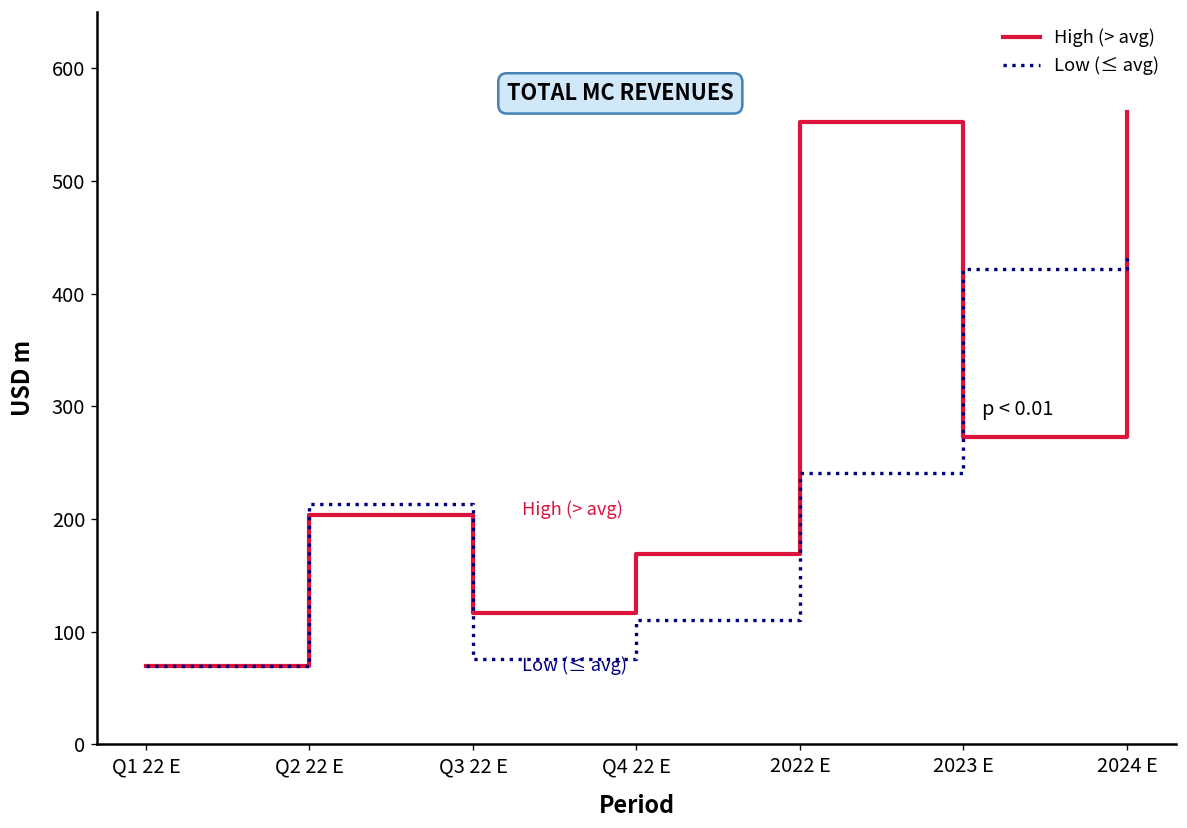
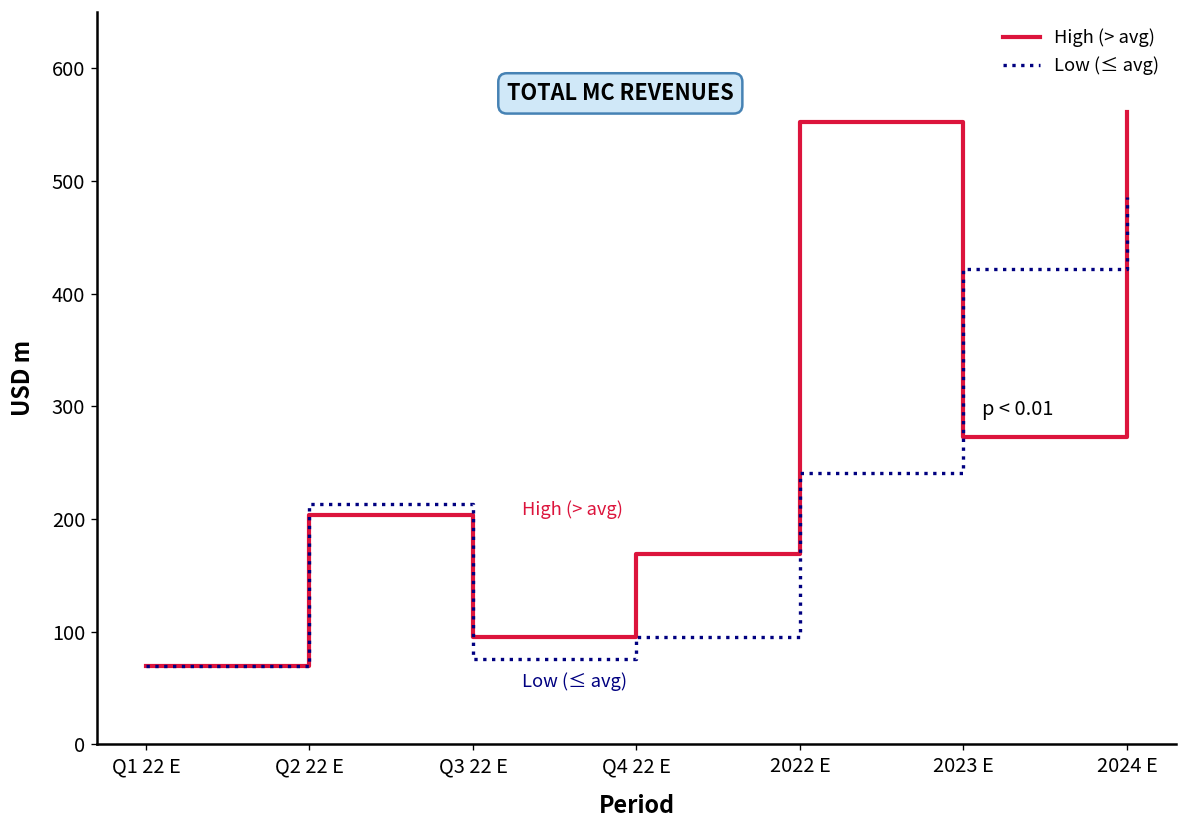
  {
    "High (> avg)": {
      "Q2 22 E": 200,
-     "Q3 22 E": 120,
+     "Q3 22 E": 100,
      "Q4 22 E": 170,
      "2022 E": 550,
      "2024 E": 560
    },
    "Low (≤ avg)": {
      "Q2 22 E": 210,
      "Q3 22 E": 80,
-     "Q4 22 E": 110,
+     "Q4 22 E": 100,
      "2022 E": 240,
      "2023 E": 420,
-     "2024 E": 430
+     "2024 E": 490
    }
  }
